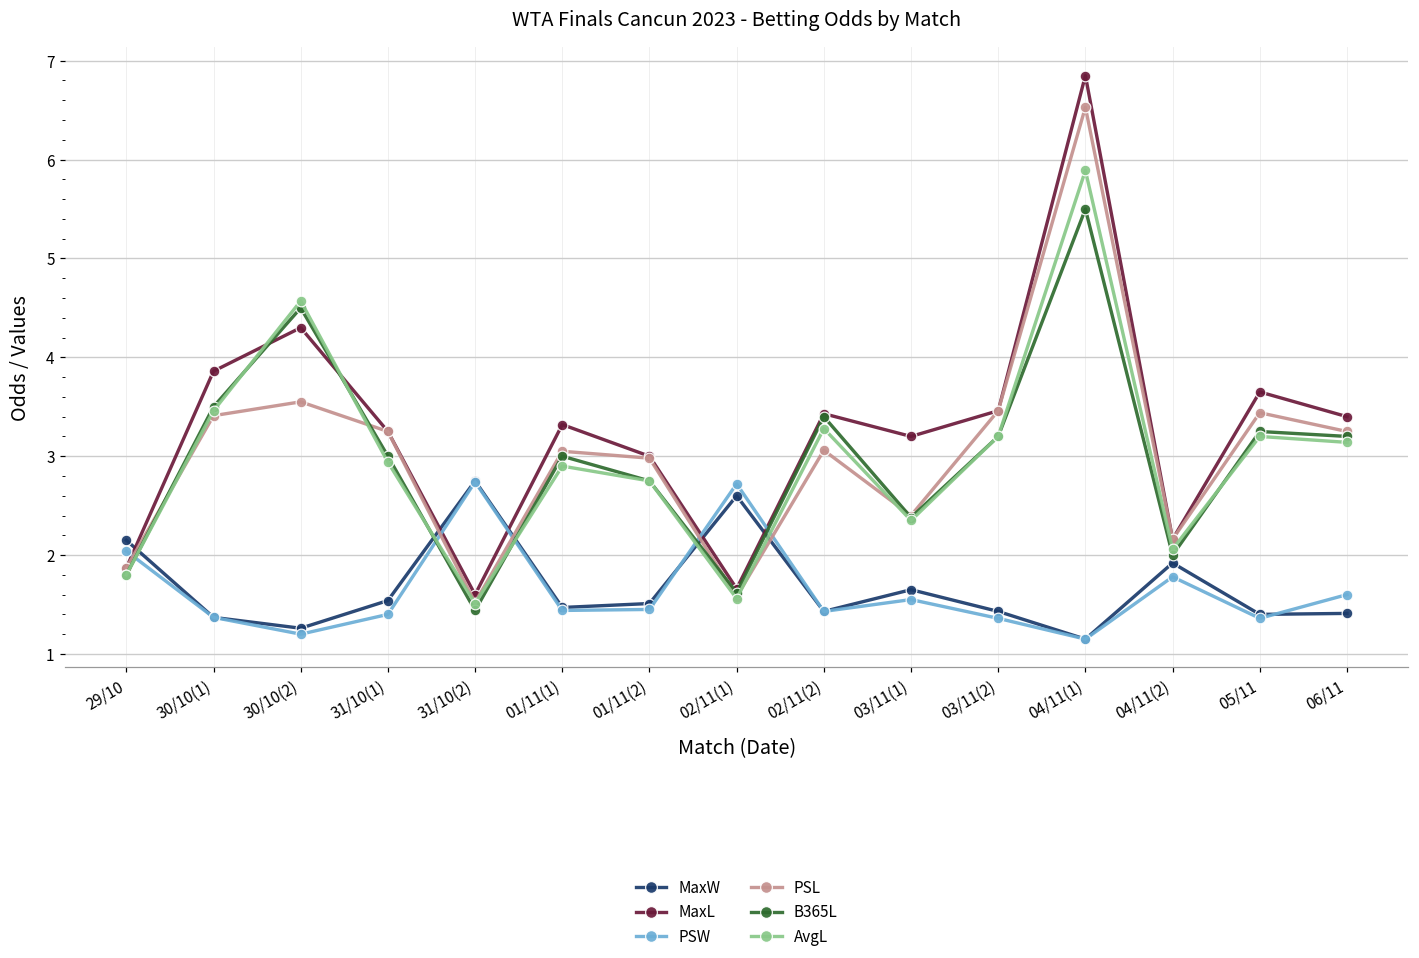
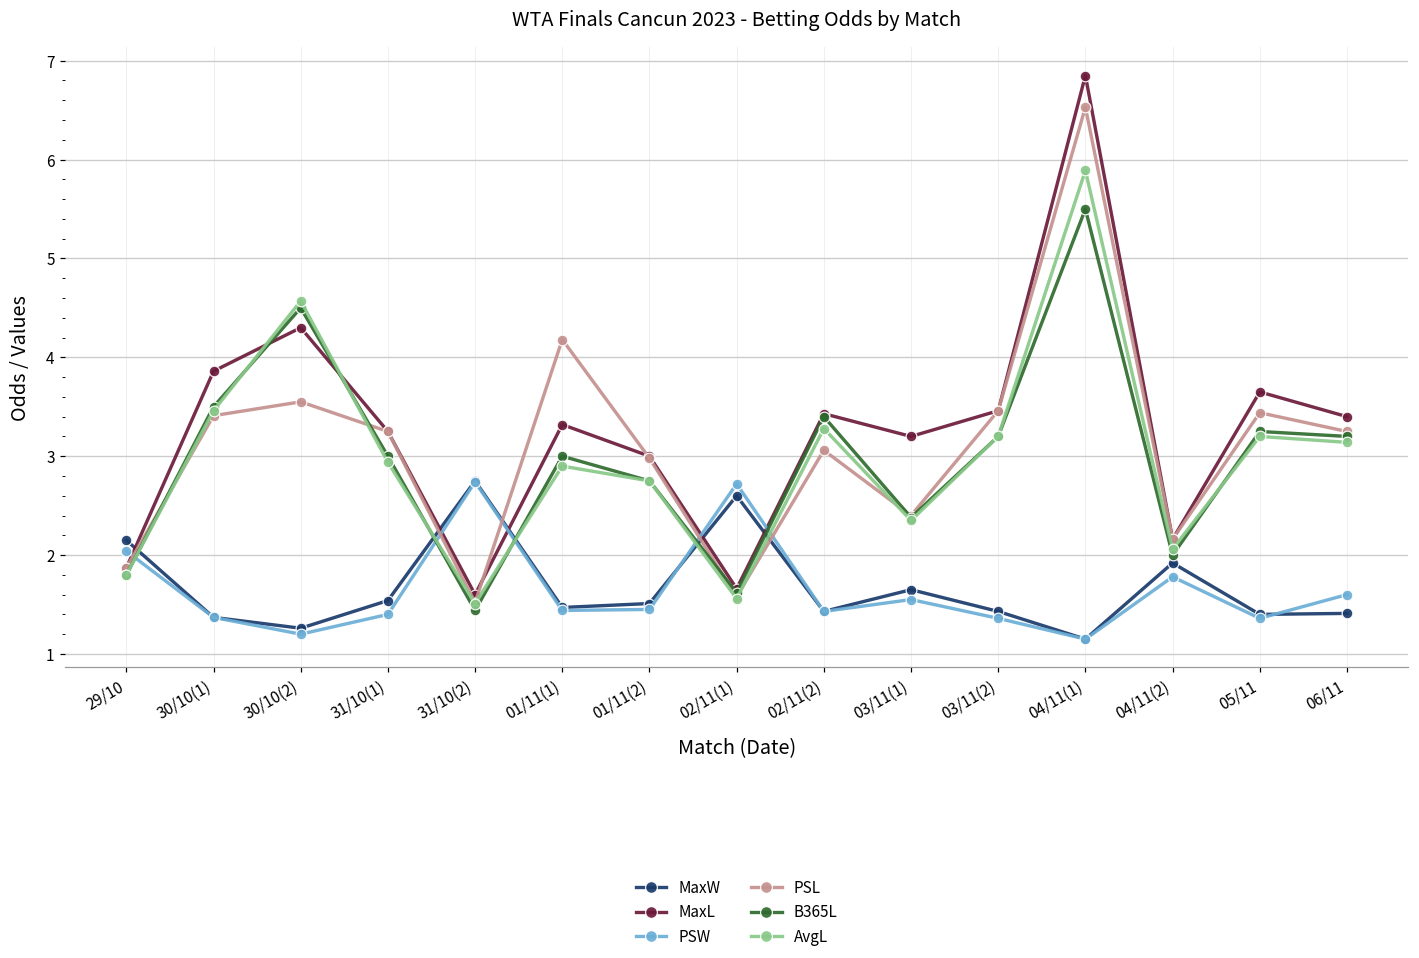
  {
    "MaxW": {
      "29/10": 2.2,
      "30/10(2)": 1.3,
      "31/10(1)": 1.5,
      "01/11(1)": 1.5,
      "01/11(2)": 1.5,
      "02/11(1)": 2.6,
      "03/11(1)": 1.7,
      "03/11(2)": 1.4,
      "04/11(2)": 1.9,
      "05/11": 1.4,
      "06/11": 1.4
    },
    "MaxL": {
      "30/10(1)": 3.9,
      "30/10(2)": 4.3,
      "31/10(2)": 1.6,
      "01/11(1)": 3.3,
      "02/11(1)": 1.7,
      "02/11(2)": 3.4,
      "03/11(1)": 3.2,
      "04/11(1)": 6.9,
      "05/11": 3.7,
      "06/11": 3.4
    },
    "PSW": {
      "29/10": 2.0,
      "30/10(2)": 1.2,
      "31/10(1)": 1.4,
      "01/11(1)": 1.4,
      "01/11(2)": 1.5,
      "02/11(1)": 2.7,
      "03/11(1)": 1.6,
      "03/11(2)": 1.4,
      "04/11(2)": 1.8,
      "05/11": 1.4,
      "06/11": 1.6
    },
    "PSL": {
      "30/10(1)": 3.4,
      "30/10(2)": 3.6,
-     "01/11(1)": 3.1,
+     "01/11(1)": 4.2,
      "02/11(2)": 3.1,
      "04/11(1)": 6.5,
      "05/11": 3.4,
      "06/11": 3.3
    },
    "B365L": {
      "30/10(1)": 3.5,
      "30/10(2)": 4.5,
      "31/10(1)": 3.0,
      "31/10(2)": 1.4,
      "01/11(1)": 3.0,
      "02/11(1)": 1.6,
      "02/11(2)": 3.4,
      "04/11(1)": 5.5,
      "04/11(2)": 2.0,
      "05/11": 3.3,
      "06/11": 3.2
    },
    "AvgL": {
      "30/10(1)": 3.5,
      "30/10(2)": 4.6,
      "31/10(1)": 2.9,
      "01/11(1)": 2.9,
      "02/11(2)": 3.3,
      "03/11(1)": 2.4,
      "04/11(1)": 5.9,
      "04/11(2)": 2.1,
      "05/11": 3.2,
      "06/11": 3.1
    }
  }
